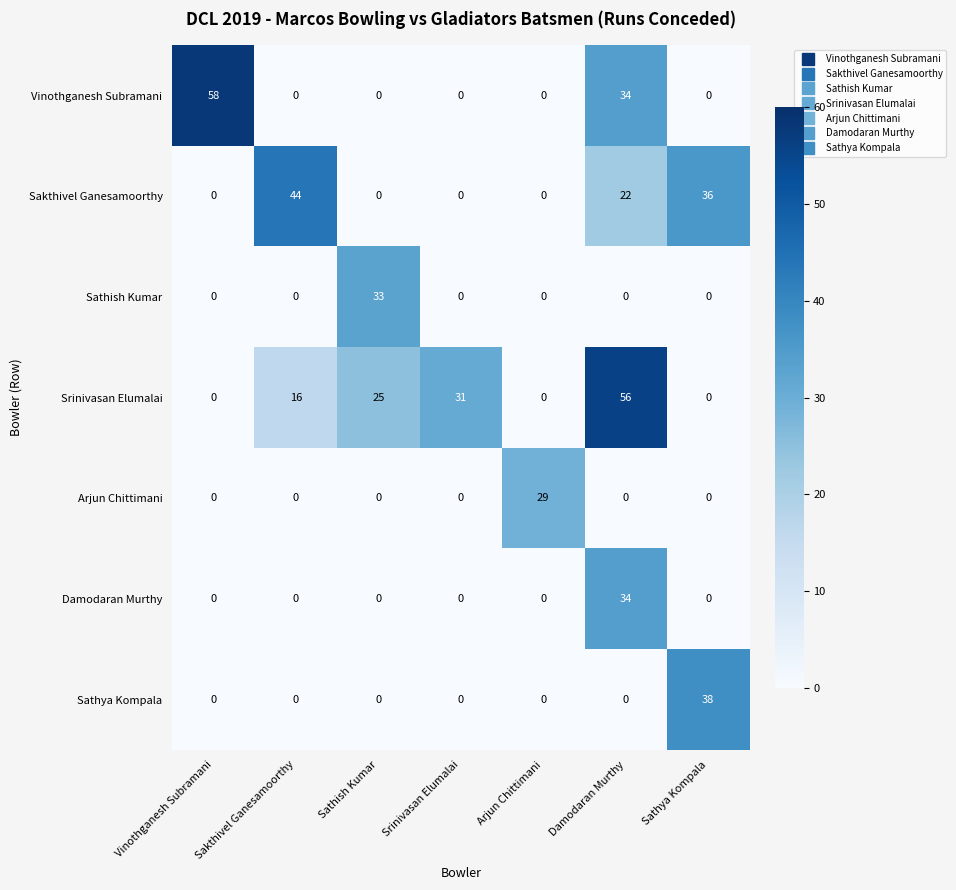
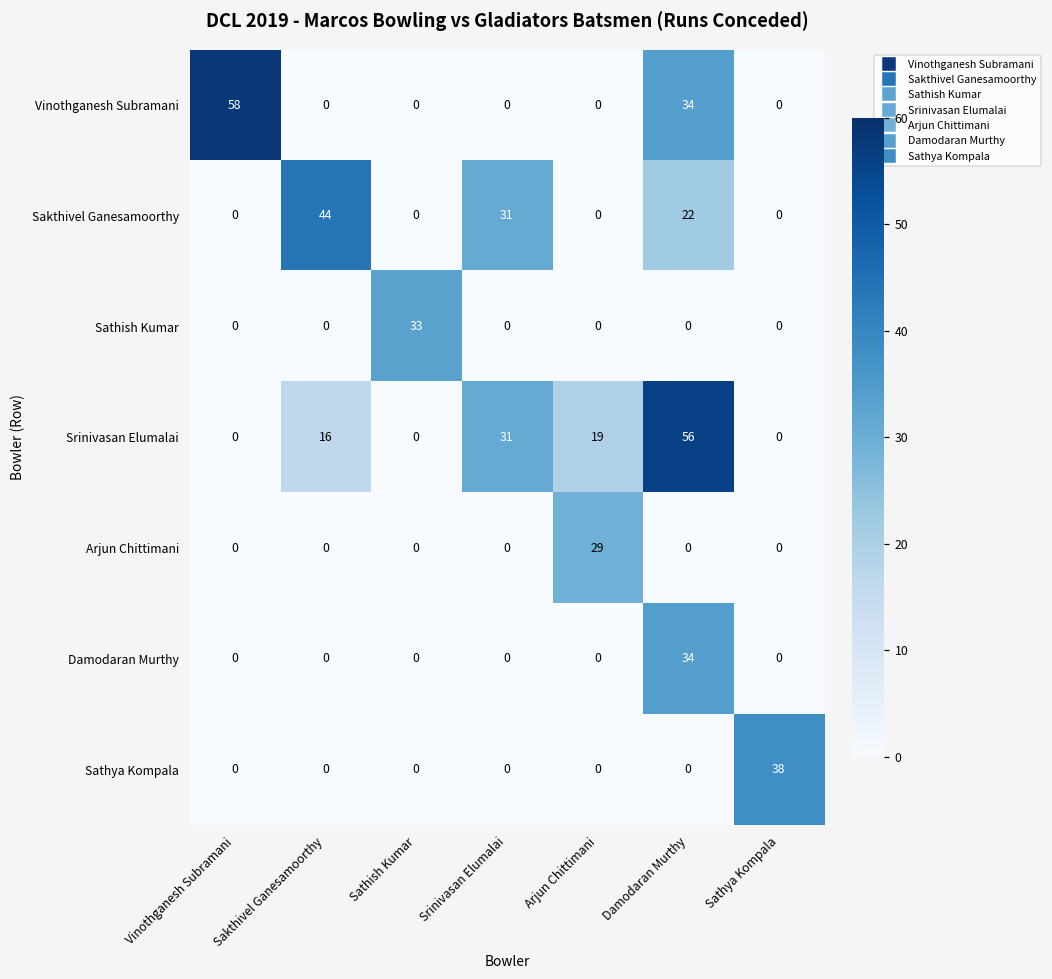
  {
    "Vinothganesh Subramani": {
      "Vinothganesh Subramani": 58,
      "Sakthivel Ganesamoorthy": 0,
      "Sathish Kumar": 0,
      "Srinivasan Elumalai": 0,
      "Arjun Chittimani": 0,
      "Damodaran Murthy": 34,
      "Sathya Kompala": 0
    },
    "Sakthivel Ganesamoorthy": {
      "Vinothganesh Subramani": 0,
      "Sakthivel Ganesamoorthy": 44,
      "Sathish Kumar": 0,
-     "Srinivasan Elumalai": 0,
+     "Srinivasan Elumalai": 31,
      "Arjun Chittimani": 0,
      "Damodaran Murthy": 22,
-     "Sathya Kompala": 36
+     "Sathya Kompala": 0
    },
    "Sathish Kumar": {
      "Vinothganesh Subramani": 0,
      "Sakthivel Ganesamoorthy": 0,
      "Sathish Kumar": 33,
      "Srinivasan Elumalai": 0,
      "Arjun Chittimani": 0,
      "Damodaran Murthy": 0,
      "Sathya Kompala": 0
    },
    "Srinivasan Elumalai": {
      "Vinothganesh Subramani": 0,
      "Sakthivel Ganesamoorthy": 16,
-     "Sathish Kumar": 25,
+     "Sathish Kumar": 0,
      "Srinivasan Elumalai": 31,
-     "Arjun Chittimani": 0,
+     "Arjun Chittimani": 19,
      "Damodaran Murthy": 56,
      "Sathya Kompala": 0
    },
    "Arjun Chittimani": {
      "Vinothganesh Subramani": 0,
      "Sakthivel Ganesamoorthy": 0,
      "Sathish Kumar": 0,
      "Srinivasan Elumalai": 0,
      "Arjun Chittimani": 29,
      "Damodaran Murthy": 0,
      "Sathya Kompala": 0
    },
    "Damodaran Murthy": {
      "Vinothganesh Subramani": 0,
      "Sakthivel Ganesamoorthy": 0,
      "Sathish Kumar": 0,
      "Srinivasan Elumalai": 0,
      "Arjun Chittimani": 0,
      "Damodaran Murthy": 34,
      "Sathya Kompala": 0
    },
    "Sathya Kompala": {
      "Vinothganesh Subramani": 0,
      "Sakthivel Ganesamoorthy": 0,
      "Sathish Kumar": 0,
      "Srinivasan Elumalai": 0,
      "Arjun Chittimani": 0,
      "Damodaran Murthy": 0,
      "Sathya Kompala": 38
    }
  }
